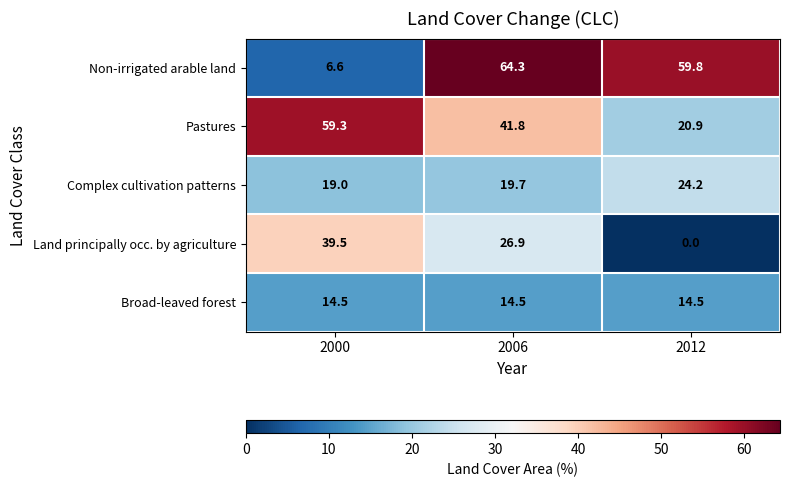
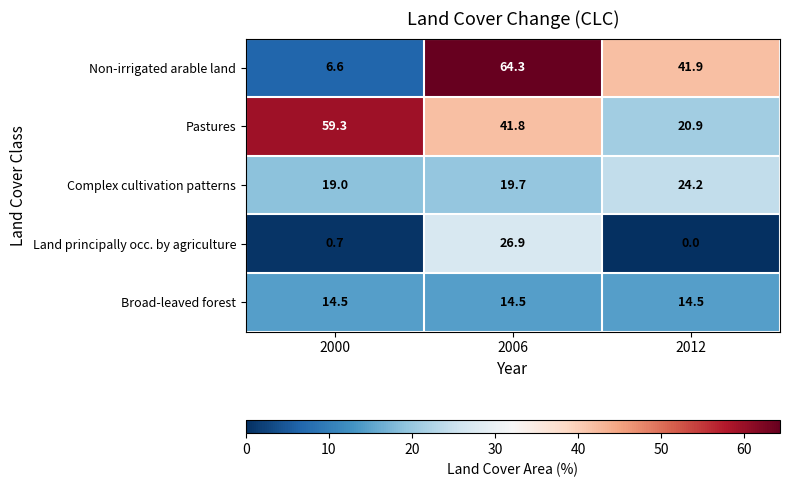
  {
    "Non-irrigated arable land": {
      "2000": 6.6,
      "2006": 64.3,
-     "2012": 59.8
+     "2012": 41.9
    },
    "Pastures": {
      "2000": 59.3,
      "2006": 41.8,
      "2012": 20.9
    },
    "Complex cultivation patterns": {
      "2000": 19.0,
      "2006": 19.7,
      "2012": 24.2
    },
    "Land principally occ. by agriculture": {
-     "2000": 39.5,
+     "2000": 0.7,
      "2006": 26.9,
      "2012": 0.0
    },
    "Broad-leaved forest": {
      "2000": 14.5,
      "2006": 14.5,
      "2012": 14.5
    }
  }
